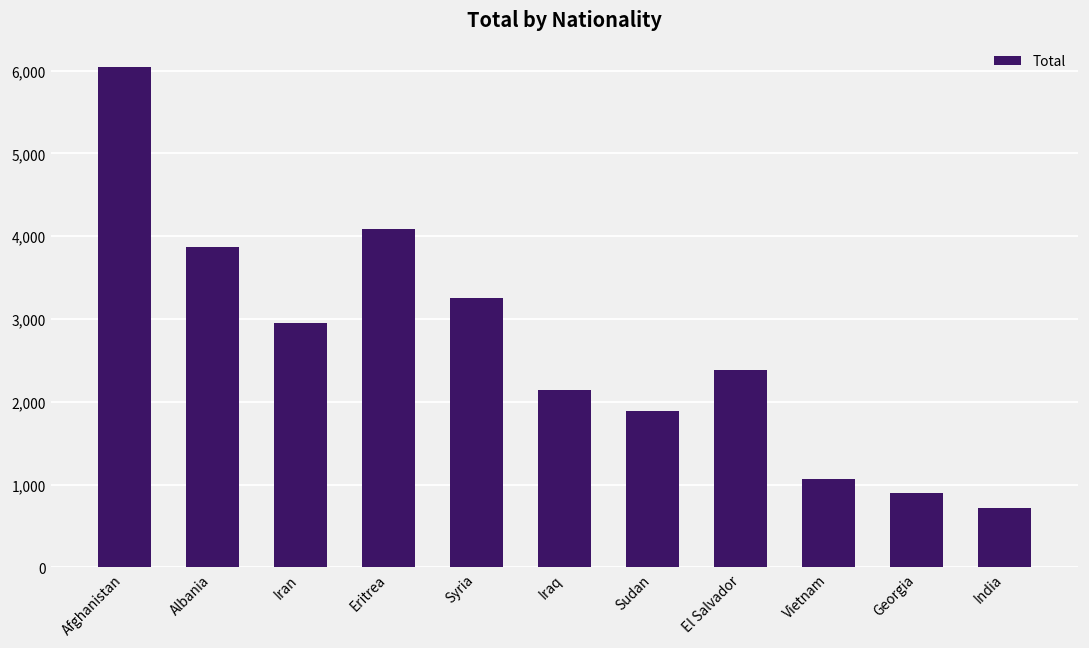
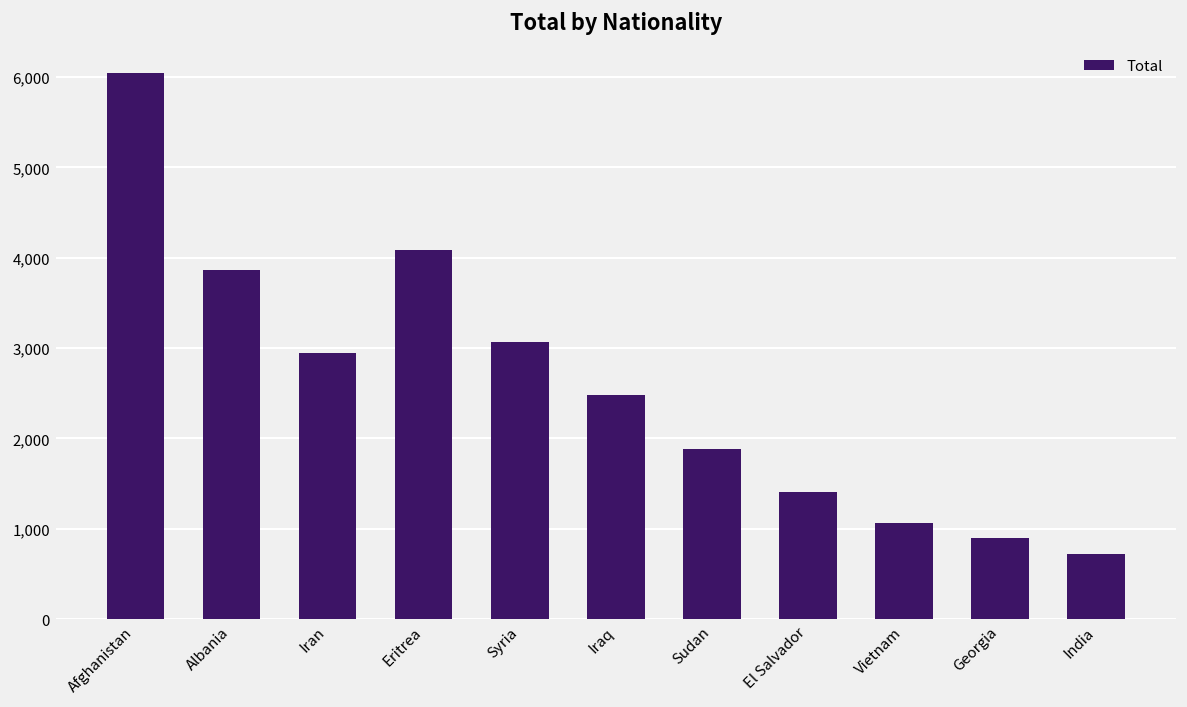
  {
    "Afghanistan": "6,000",
    "Albania": "3,900",
    "Iran": "2,900",
    "Eritrea": "4,100",
-   "Syria": "3,300",
-   "Iraq": "2,100",
+   "Syria": "3,100",
+   "Iraq": "2,500",
    "Sudan": "1,900",
-   "El Salvador": "2,400",
+   "El Salvador": "1,400",
    "Vietnam": "1,100",
    "Georgia": "900",
    "India": "700"
  }
